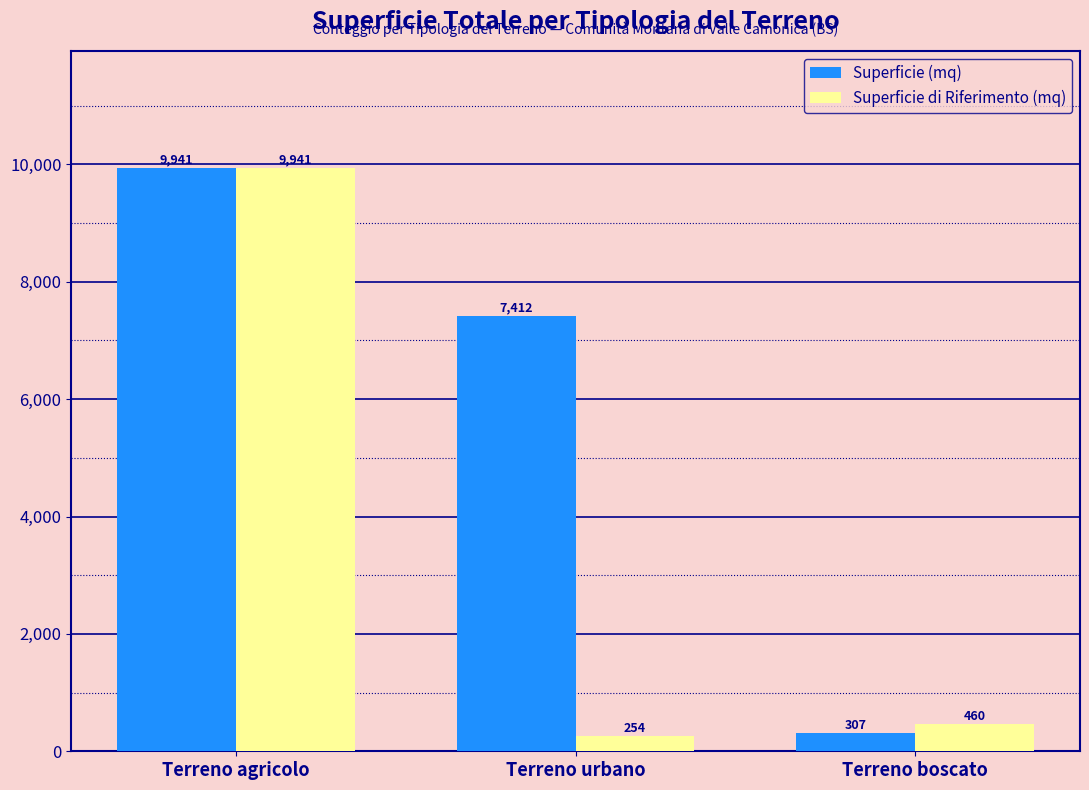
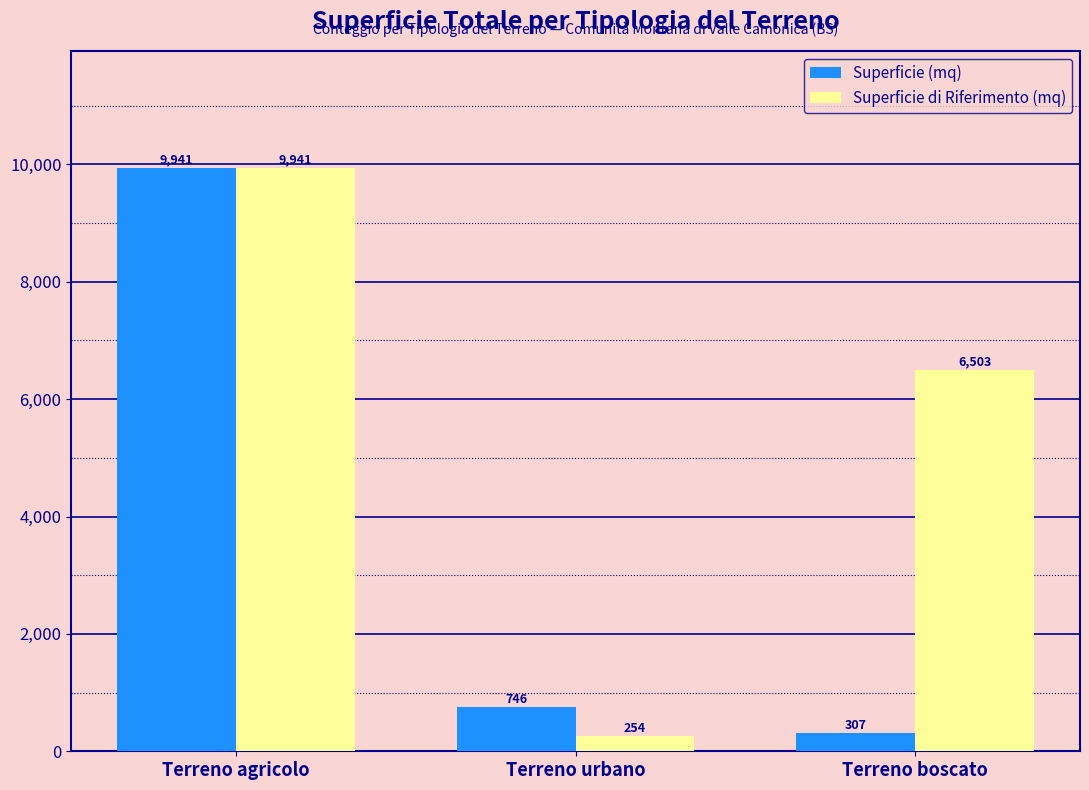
  {
    "Superficie (mq)": {
      "Terreno agricolo": "9,941",
-     "Terreno urbano": "7,412",
+     "Terreno urbano": "746",
      "Terreno boscato": "307"
    },
    "Superficie di Riferimento (mq)": {
      "Terreno agricolo": "9,941",
      "Terreno urbano": "254",
-     "Terreno boscato": "460"
+     "Terreno boscato": "6,503"
    }
  }
